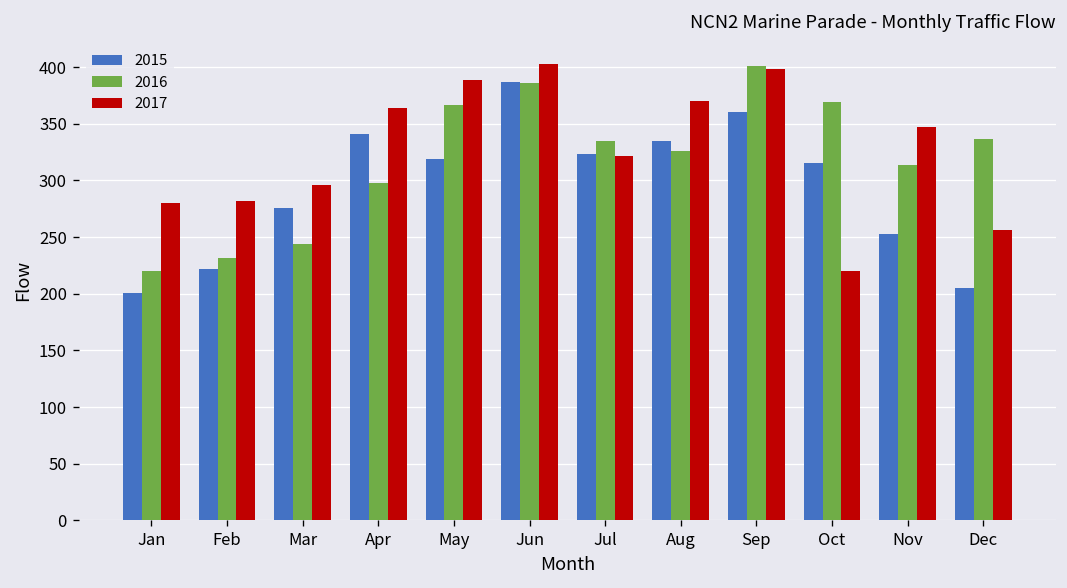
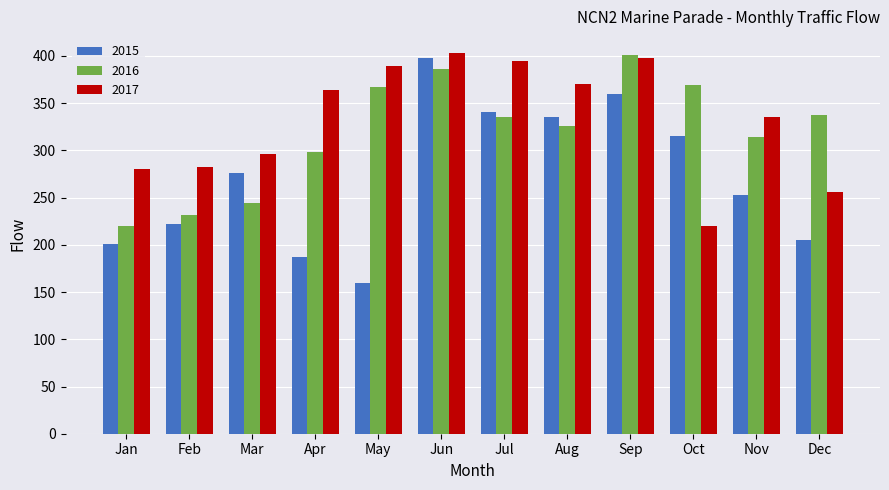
  {
    "2015": {
      "Jan": 200,
      "Feb": 220,
      "Mar": 280,
-     "Apr": 340,
-     "May": 320,
-     "Jun": 390,
-     "Jul": 320,
+     "Apr": 190,
+     "May": 160,
+     "Jun": 400,
+     "Jul": 340,
      "Aug": 340,
      "Sep": 360,
      "Oct": 320,
      "Nov": 250,
      "Dec": 210
    },
    "2016": {
      "Jan": 220,
      "Feb": 230,
      "Mar": 240,
      "Apr": 300,
      "May": 370,
      "Jun": 390,
      "Jul": 340,
      "Aug": 330,
      "Sep": 400,
      "Oct": 370,
      "Nov": 310,
      "Dec": 340
    },
    "2017": {
      "Jan": 280,
      "Feb": 280,
      "Mar": 300,
      "Apr": 360,
      "May": 390,
      "Jun": 400,
-     "Jul": 320,
+     "Jul": 400,
      "Aug": 370,
      "Sep": 400,
      "Oct": 220,
-     "Nov": 350,
+     "Nov": 340,
      "Dec": 260
    }
  }
